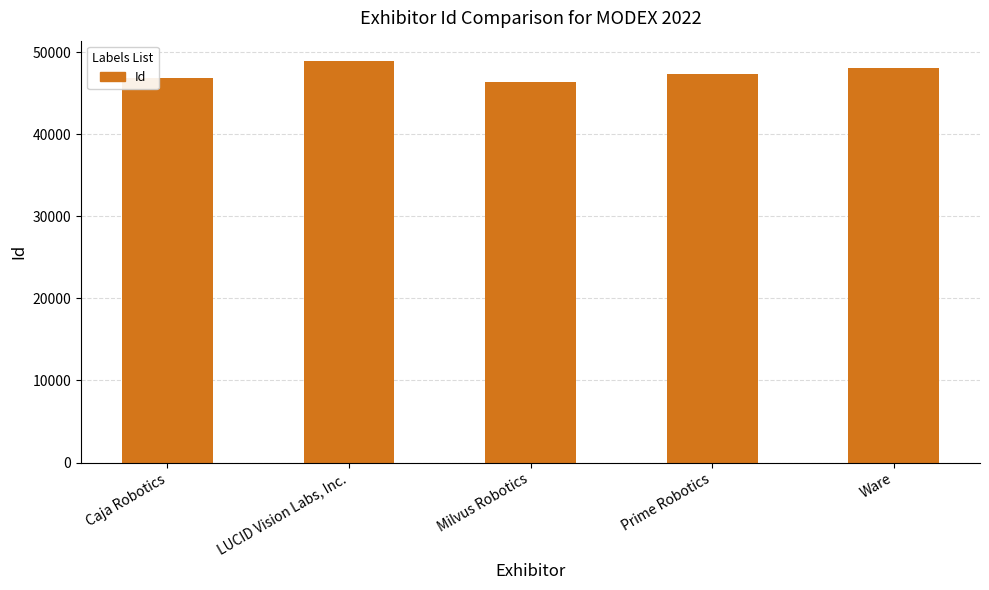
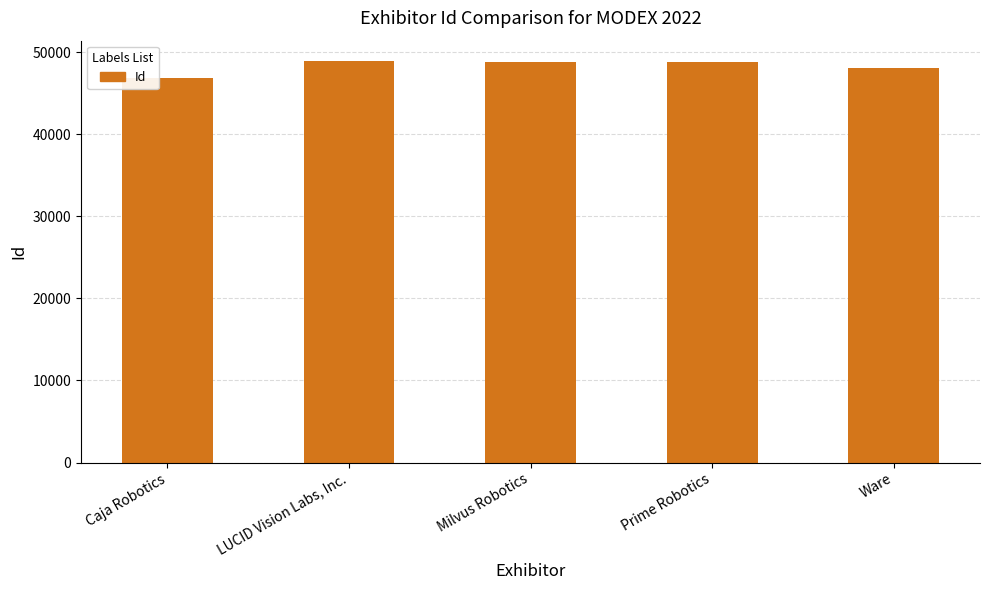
  {
    "Caja Robotics": 47000,
    "LUCID Vision Labs, Inc.": 49000,
-   "Milvus Robotics": 46000,
-   "Prime Robotics": 47000,
+   "Milvus Robotics": 49000,
+   "Prime Robotics": 49000,
    "Ware": 48000
  }
